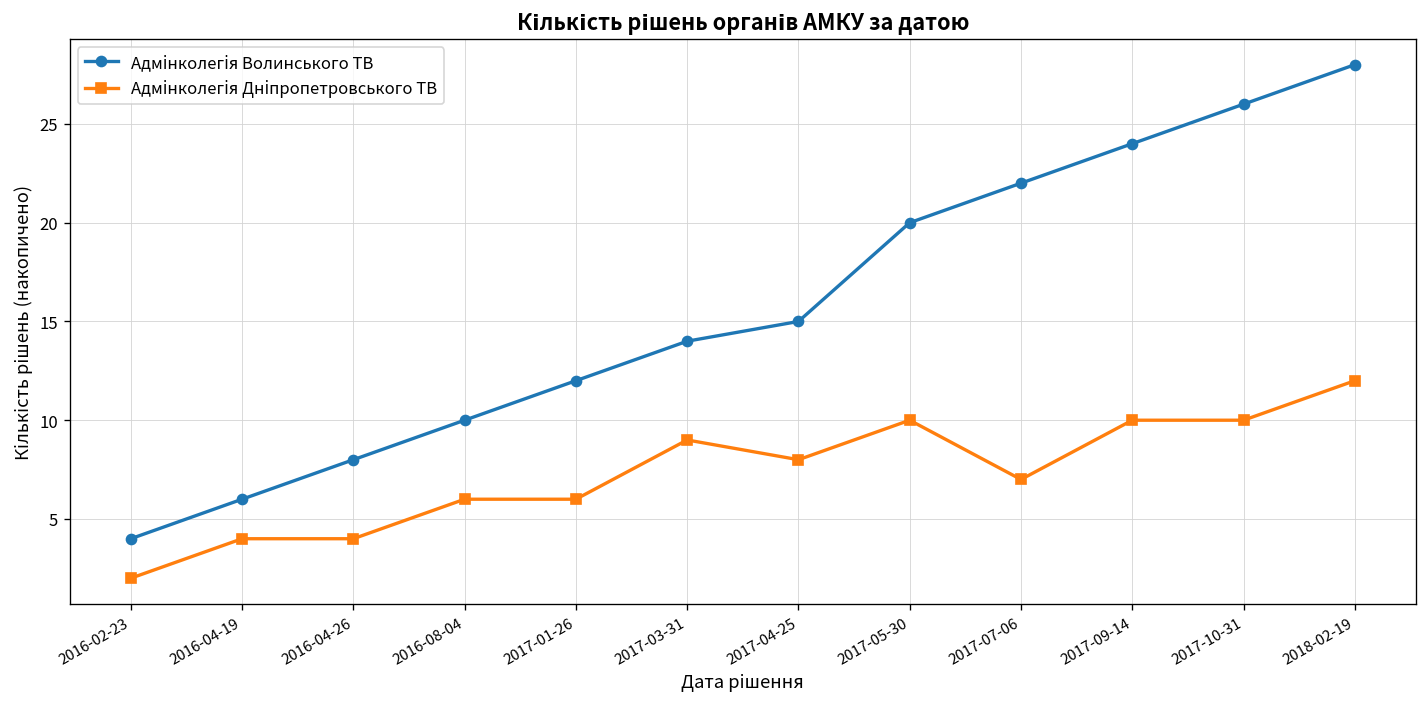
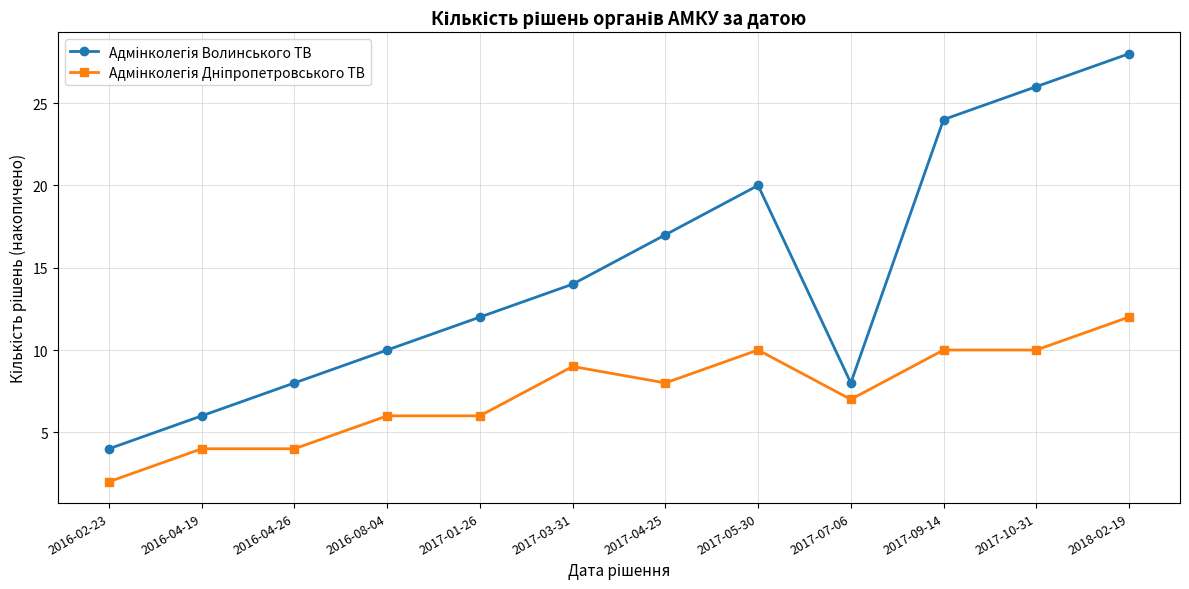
  {
    "Адмінколегія Волинського ТВ": {
      "2016-02-23": 4,
      "2016-04-19": 6,
      "2016-04-26": 8,
      "2016-08-04": 10,
      "2017-01-26": 12,
      "2017-03-31": 14,
-     "2017-04-25": 15,
+     "2017-04-25": 17,
      "2017-05-30": 20,
-     "2017-07-06": 22,
+     "2017-07-06": 8,
      "2017-09-14": 24,
      "2017-10-31": 26,
      "2018-02-19": 28
    },
    "Адмінколегія Дніпропетровського ТВ": {
      "2016-02-23": 2,
      "2016-04-19": 4,
      "2016-04-26": 4,
      "2016-08-04": 6,
      "2017-01-26": 6,
      "2017-03-31": 9,
      "2017-04-25": 8,
      "2017-05-30": 10,
      "2017-07-06": 7,
      "2017-09-14": 10,
      "2017-10-31": 10,
      "2018-02-19": 12
    }
  }
